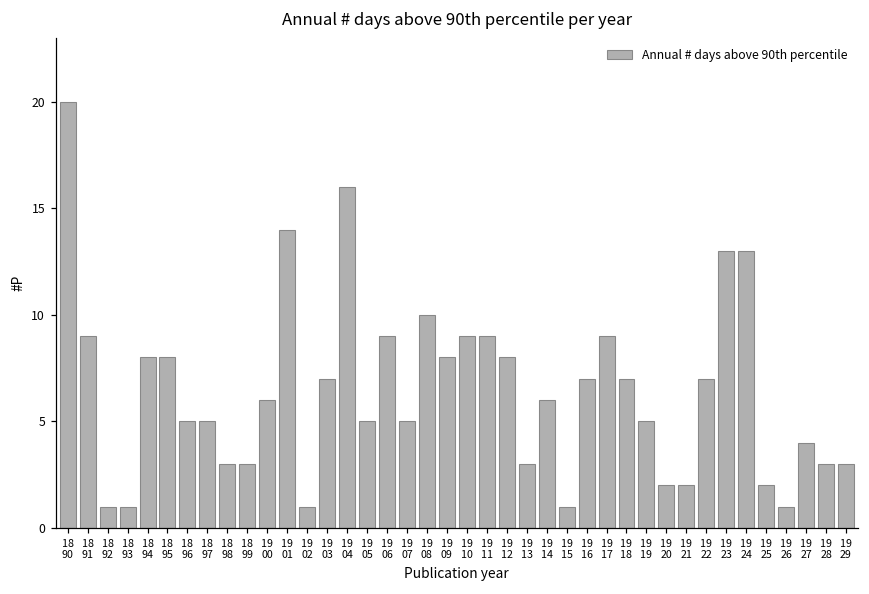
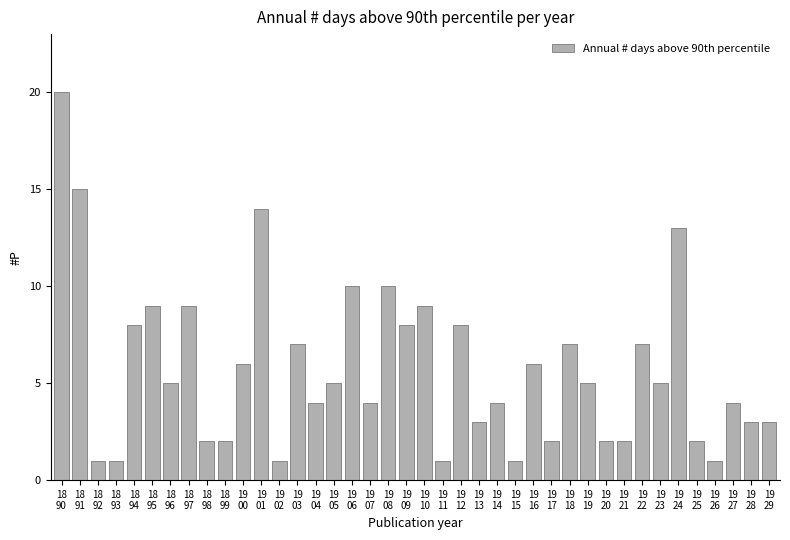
  {
    "18 90": 20,
-   "18 91": 9,
+   "18 91": 15,
    "18 92": 1,
    "18 93": 1,
    "18 94": 8,
-   "18 95": 8,
+   "18 95": 9,
    "18 96": 5,
-   "18 97": 5,
-   "18 98": 3,
-   "18 99": 3,
+   "18 97": 9,
+   "18 98": 2,
+   "18 99": 2,
    "19 00": 6,
    "19 01": 14,
    "19 02": 1,
    "19 03": 7,
-   "19 04": 16,
+   "19 04": 4,
    "19 05": 5,
-   "19 06": 9,
-   "19 07": 5,
+   "19 06": 10,
+   "19 07": 4,
    "19 08": 10,
    "19 09": 8,
    "19 10": 9,
-   "19 11": 9,
+   "19 11": 1,
    "19 12": 8,
    "19 13": 3,
-   "19 14": 6,
+   "19 14": 4,
    "19 15": 1,
-   "19 16": 7,
-   "19 17": 9,
+   "19 16": 6,
+   "19 17": 2,
    "19 18": 7,
    "19 19": 5,
    "19 20": 2,
    "19 21": 2,
    "19 22": 7,
-   "19 23": 13,
+   "19 23": 5,
    "19 24": 13,
    "19 25": 2,
    "19 26": 1,
    "19 27": 4,
    "19 28": 3,
    "19 29": 3
  }
